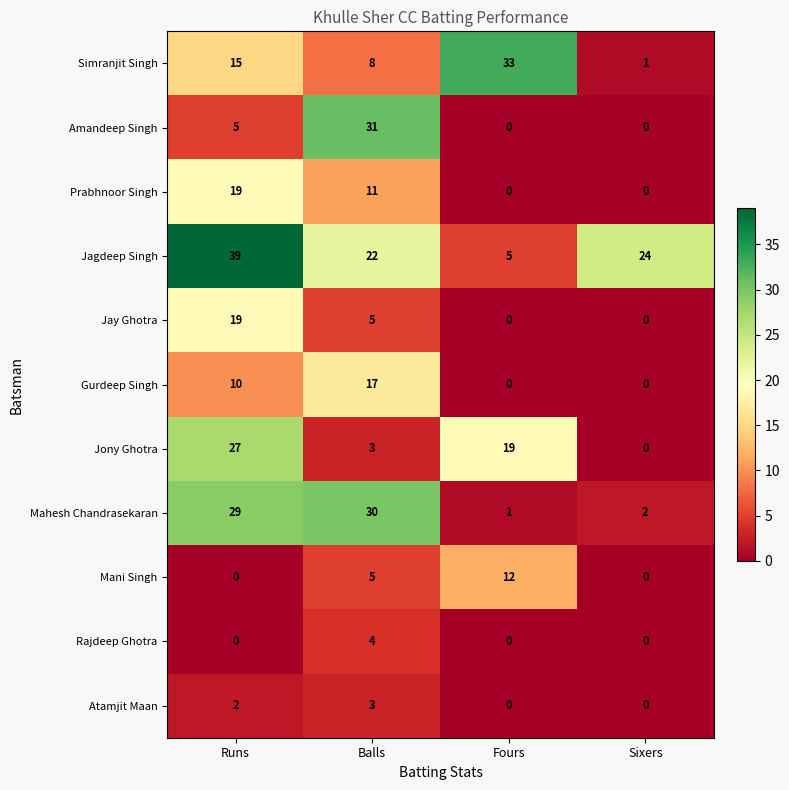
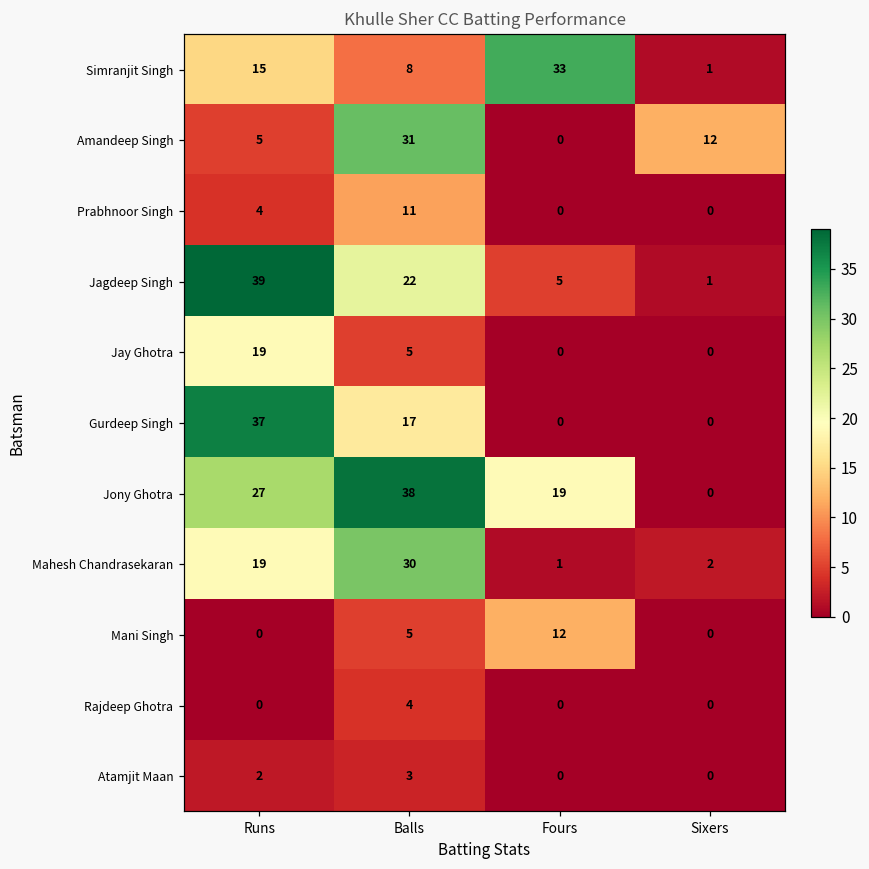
  {
    "Simranjit Singh": {
      "Runs": 15,
      "Balls": 8,
      "Fours": 33,
      "Sixers": 1
    },
    "Amandeep Singh": {
      "Runs": 5,
      "Balls": 31,
      "Fours": 0,
-     "Sixers": 0
+     "Sixers": 12
    },
    "Prabhnoor Singh": {
-     "Runs": 19,
+     "Runs": 4,
      "Balls": 11,
      "Fours": 0,
      "Sixers": 0
    },
    "Jagdeep Singh": {
      "Runs": 39,
      "Balls": 22,
      "Fours": 5,
-     "Sixers": 24
+     "Sixers": 1
    },
    "Jay Ghotra": {
      "Runs": 19,
      "Balls": 5,
      "Fours": 0,
      "Sixers": 0
    },
    "Gurdeep Singh": {
-     "Runs": 10,
+     "Runs": 37,
      "Balls": 17,
      "Fours": 0,
      "Sixers": 0
    },
    "Jony Ghotra": {
      "Runs": 27,
-     "Balls": 3,
+     "Balls": 38,
      "Fours": 19,
      "Sixers": 0
    },
    "Mahesh Chandrasekaran": {
-     "Runs": 29,
+     "Runs": 19,
      "Balls": 30,
      "Fours": 1,
      "Sixers": 2
    },
    "Mani Singh": {
      "Runs": 0,
      "Balls": 5,
      "Fours": 12,
      "Sixers": 0
    },
    "Rajdeep Ghotra": {
      "Runs": 0,
      "Balls": 4,
      "Fours": 0,
      "Sixers": 0
    },
    "Atamjit Maan": {
      "Runs": 2,
      "Balls": 3,
      "Fours": 0,
      "Sixers": 0
    }
  }
